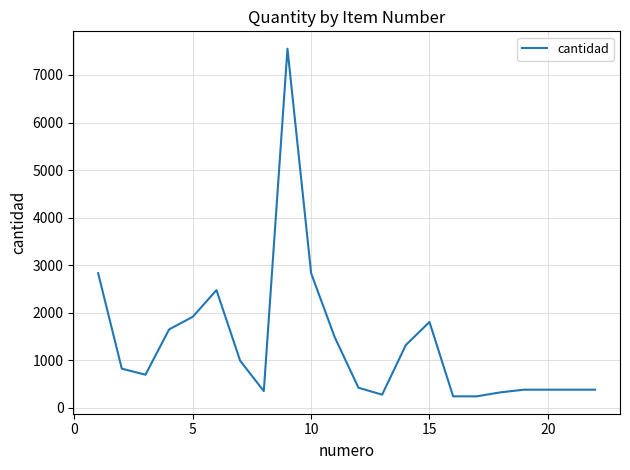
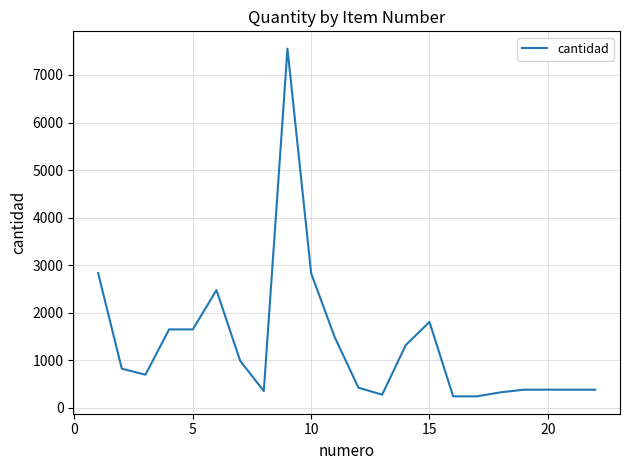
  {
-   "5": 1900,
+   "5": 1700,
    "10": 2800,
    "15": 1800,
    "20": 400
  }
